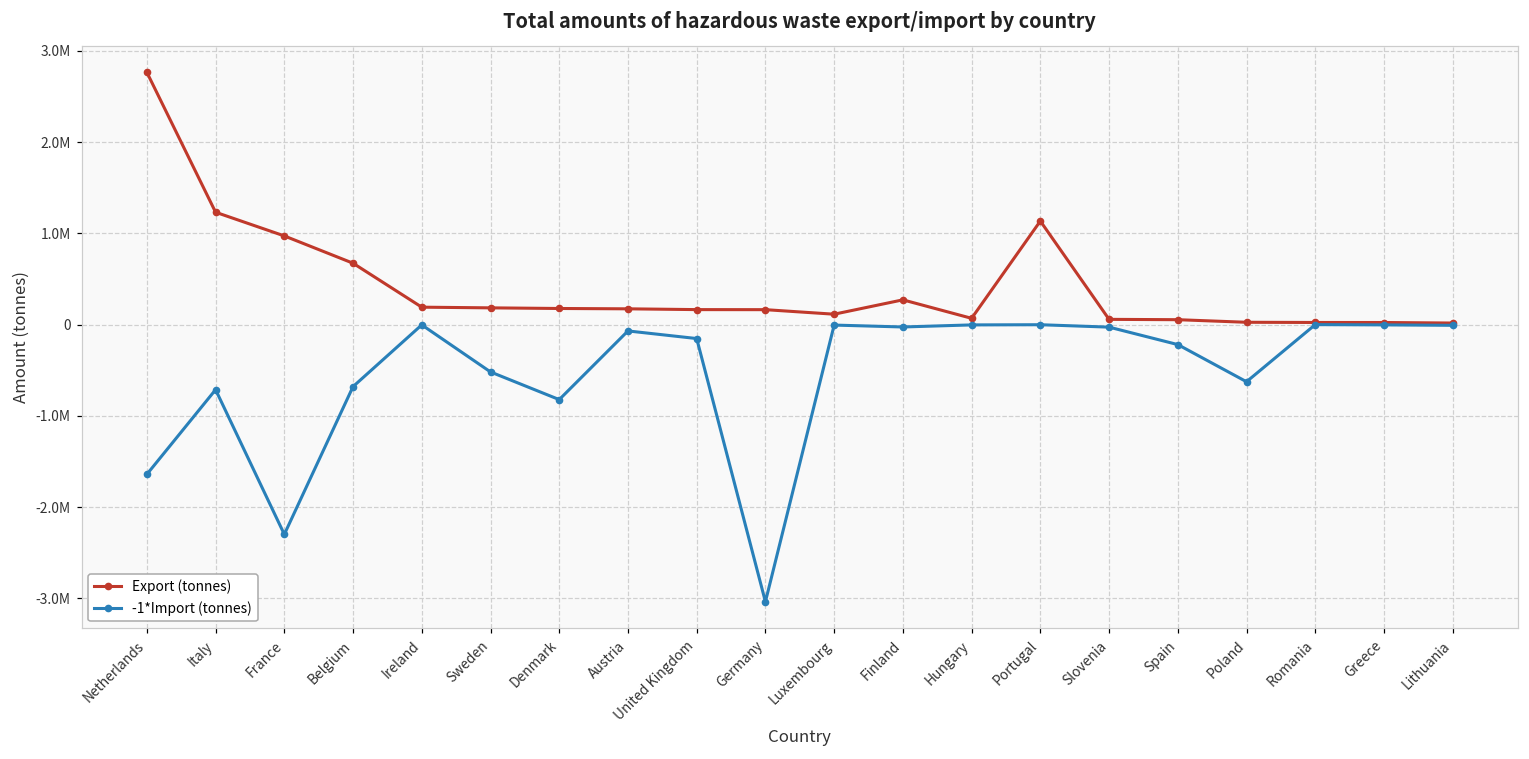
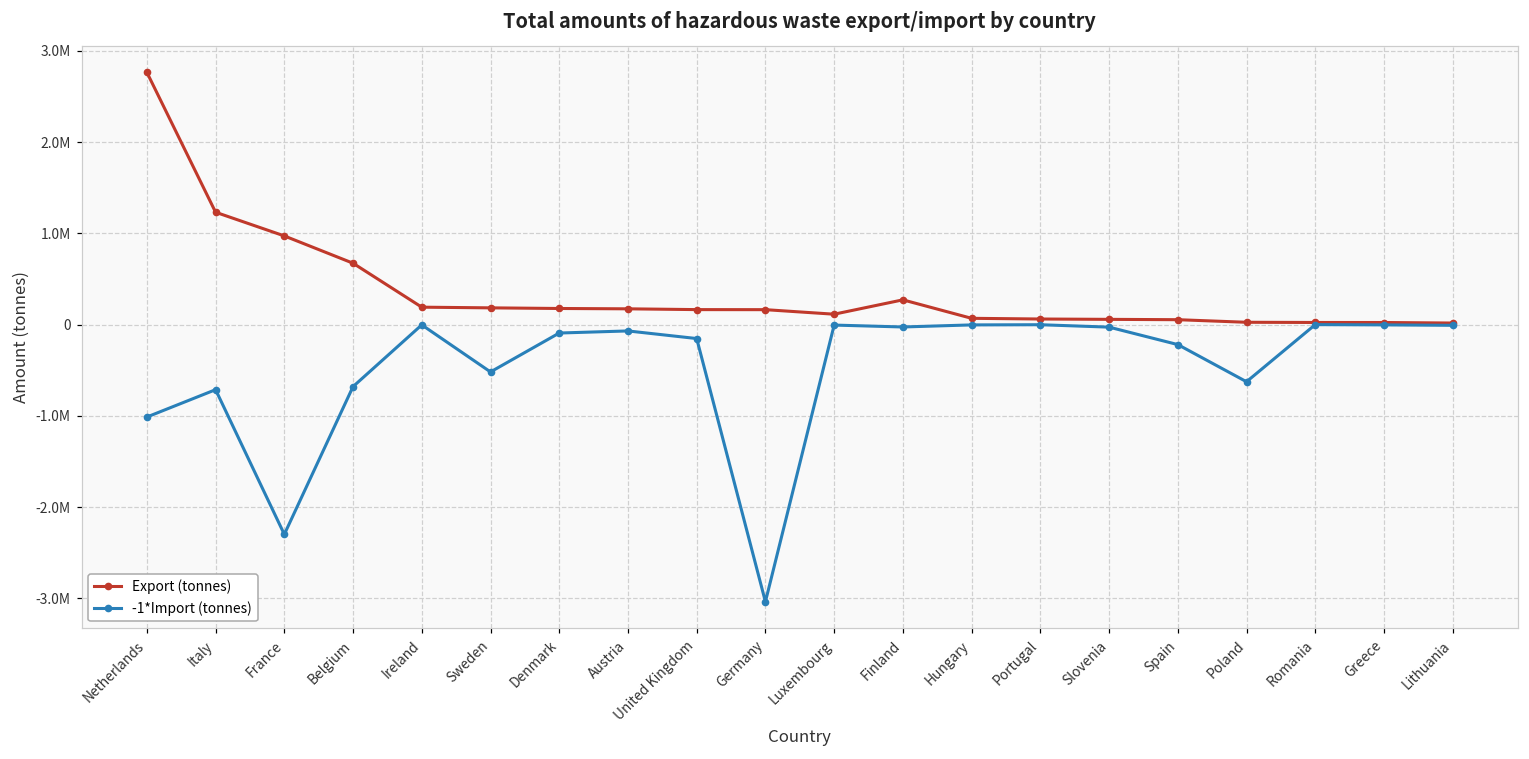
  {
    "Export (tonnes)": {
      "Netherlands": 2800000,
      "Italy": 1200000,
      "France": 1000000,
      "Belgium": 700000,
      "Ireland": 200000,
      "Sweden": 200000,
      "Denmark": 200000,
      "Austria": 200000,
      "United Kingdom": 200000,
      "Germany": 200000,
      "Luxembourg": 100000,
      "Finland": 300000,
      "Hungary": 100000,
-     "Portugal": 1100000,
+     "Portugal": 100000,
      "Slovenia": 100000,
      "Spain": 100000,
      "Poland": 0
    },
    "-1*Import (tonnes)": {
-     "Netherlands": -1600000,
+     "Netherlands": -1000000,
      "Italy": -700000,
      "France": -2300000,
      "Belgium": -700000,
      "Ireland": 0,
      "Sweden": -500000,
-     "Denmark": -800000,
+     "Denmark": -100000,
      "Austria": -100000,
      "United Kingdom": -200000,
      "Germany": -3000000,
      "Luxembourg": 0,
      "Finland": 0,
      "Hungary": 0,
      "Portugal": 0,
      "Slovenia": 0,
      "Spain": -200000,
      "Poland": -600000
    }
  }
